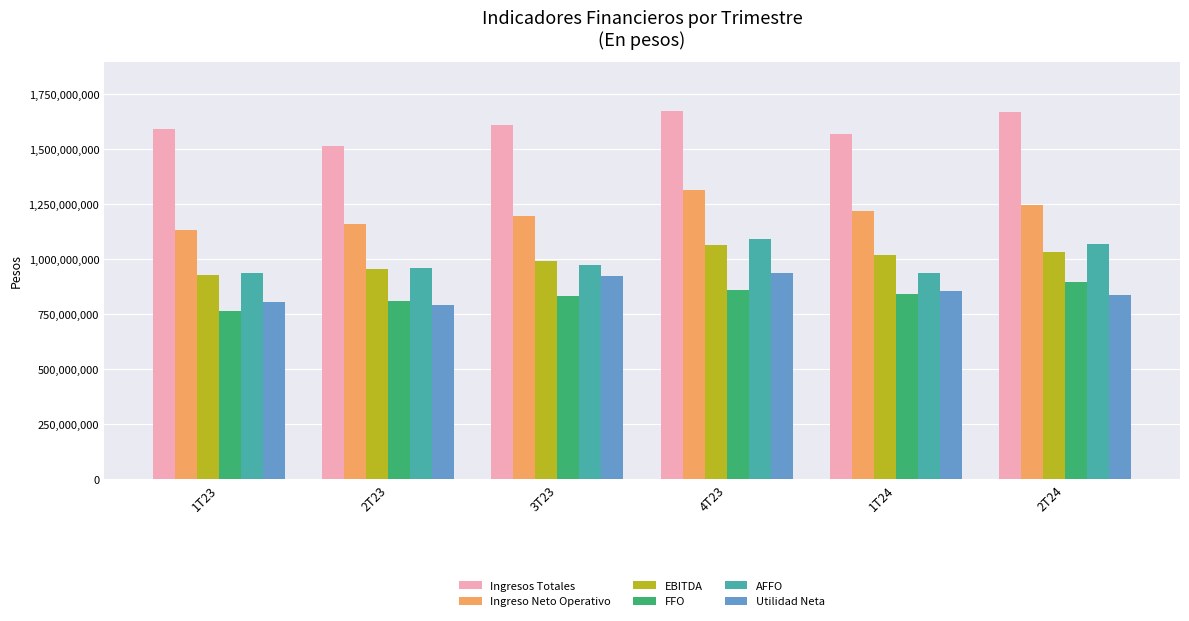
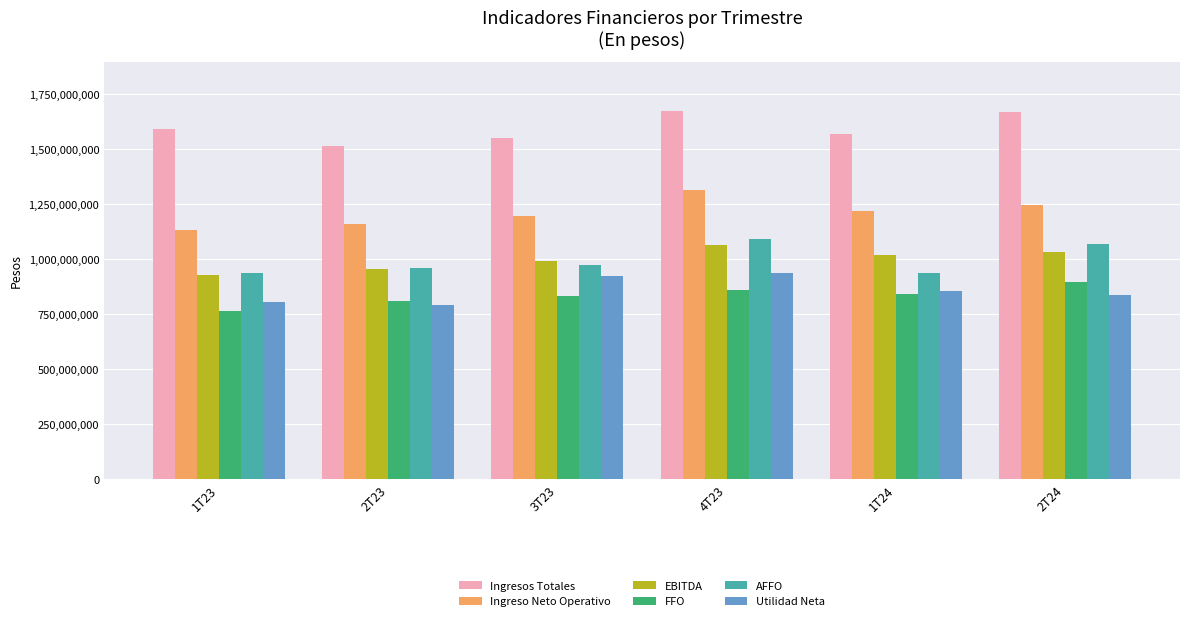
  {
    "Ingresos Totales": {
      "1T23": "1,590,000,000",
      "2T23": "1,510,000,000",
-     "3T23": "1,610,000,000",
+     "3T23": "1,550,000,000",
      "4T23": "1,670,000,000",
      "1T24": "1,570,000,000",
      "2T24": "1,670,000,000"
    },
    "Ingreso Neto Operativo": {
      "1T23": "1,130,000,000",
      "2T23": "1,160,000,000",
      "3T23": "1,200,000,000",
      "4T23": "1,320,000,000",
      "1T24": "1,220,000,000",
      "2T24": "1,250,000,000"
    },
    "EBITDA": {
      "1T23": "930,000,000",
      "2T23": "960,000,000",
      "3T23": "990,000,000",
      "4T23": "1,070,000,000",
      "1T24": "1,020,000,000",
      "2T24": "1,030,000,000"
    }
  }
